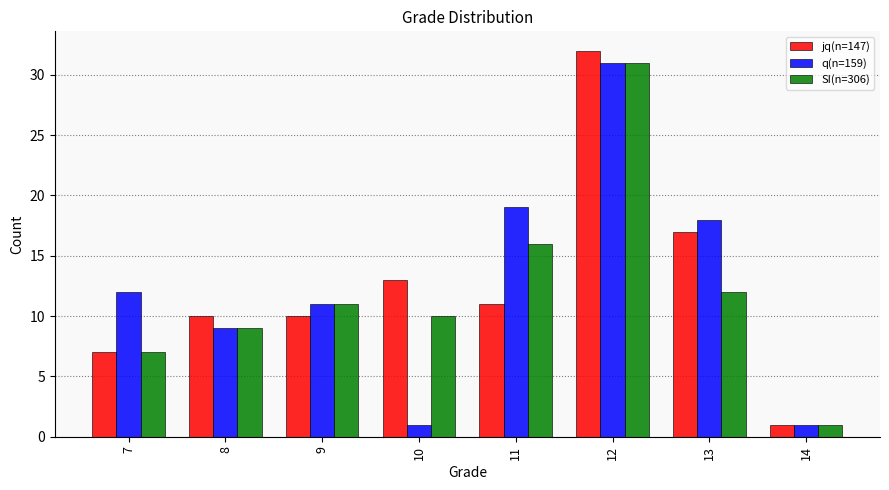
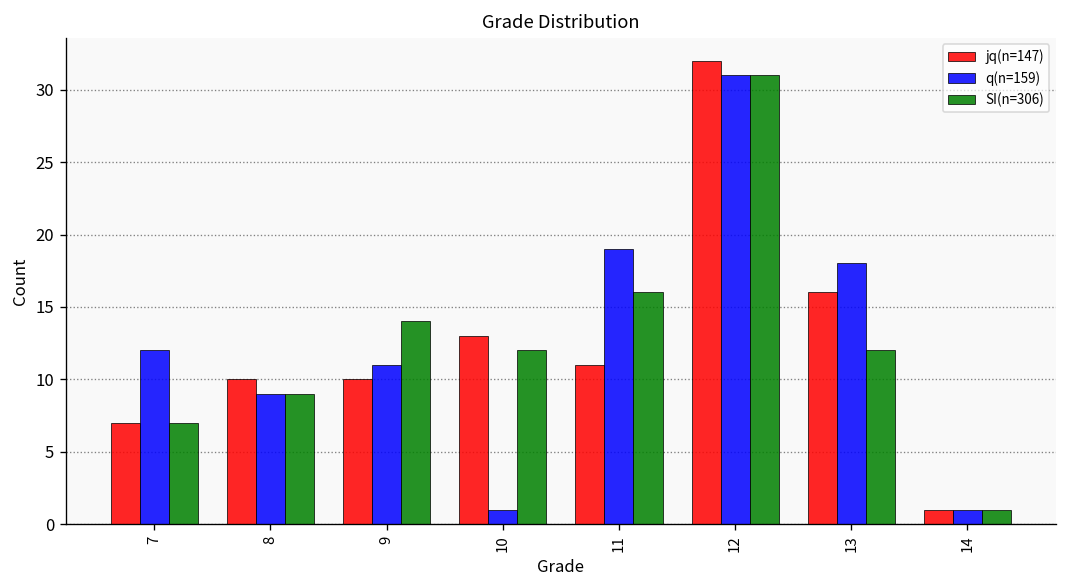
  {
    "jq(n=147)": {
      "7": 7,
      "8": 10,
      "9": 10,
      "10": 13,
      "11": 11,
      "12": 32,
-     "13": 17,
+     "13": 16,
      "14": 1
    },
    "q(n=159)": {
      "7": 12,
      "8": 9,
      "9": 11,
      "10": 1,
      "11": 19,
      "12": 31,
      "13": 18,
      "14": 1
    },
    "SI(n=306)": {
      "7": 7,
      "8": 9,
-     "9": 11,
-     "10": 10,
+     "9": 14,
+     "10": 12,
      "11": 16,
      "12": 31,
      "13": 12,
      "14": 1
    }
  }
